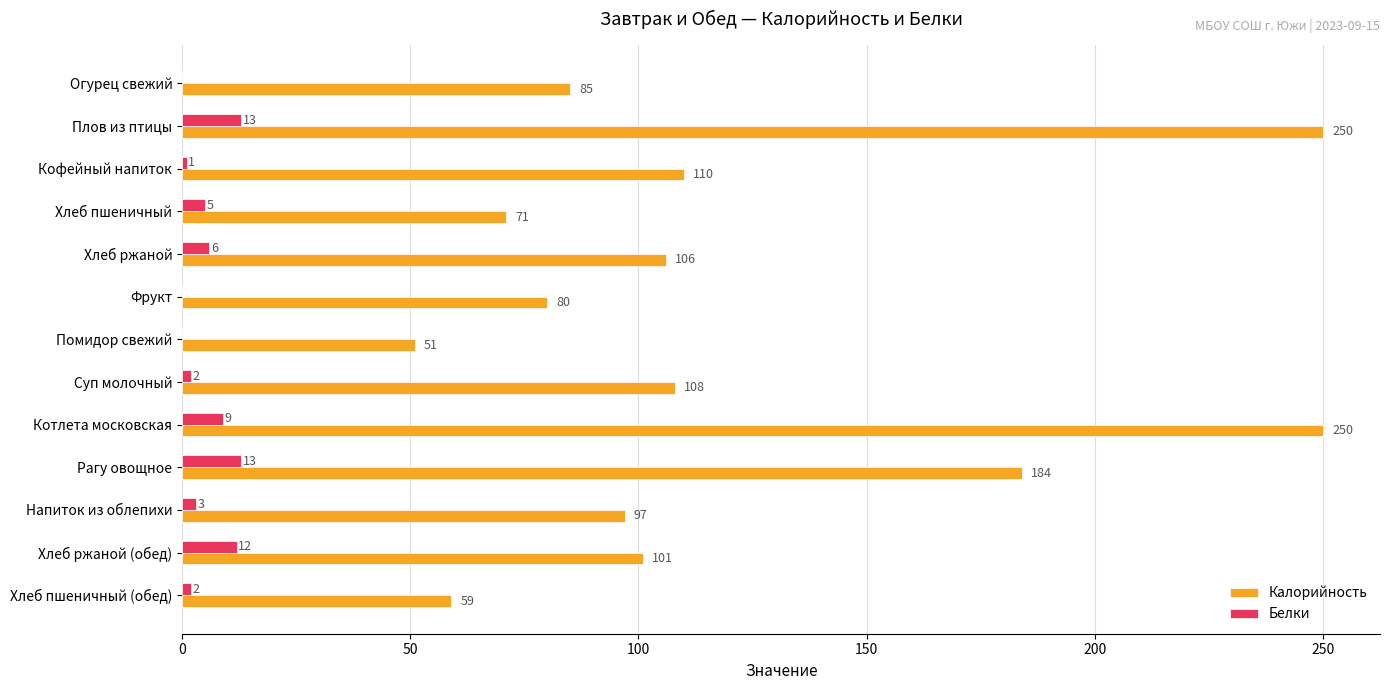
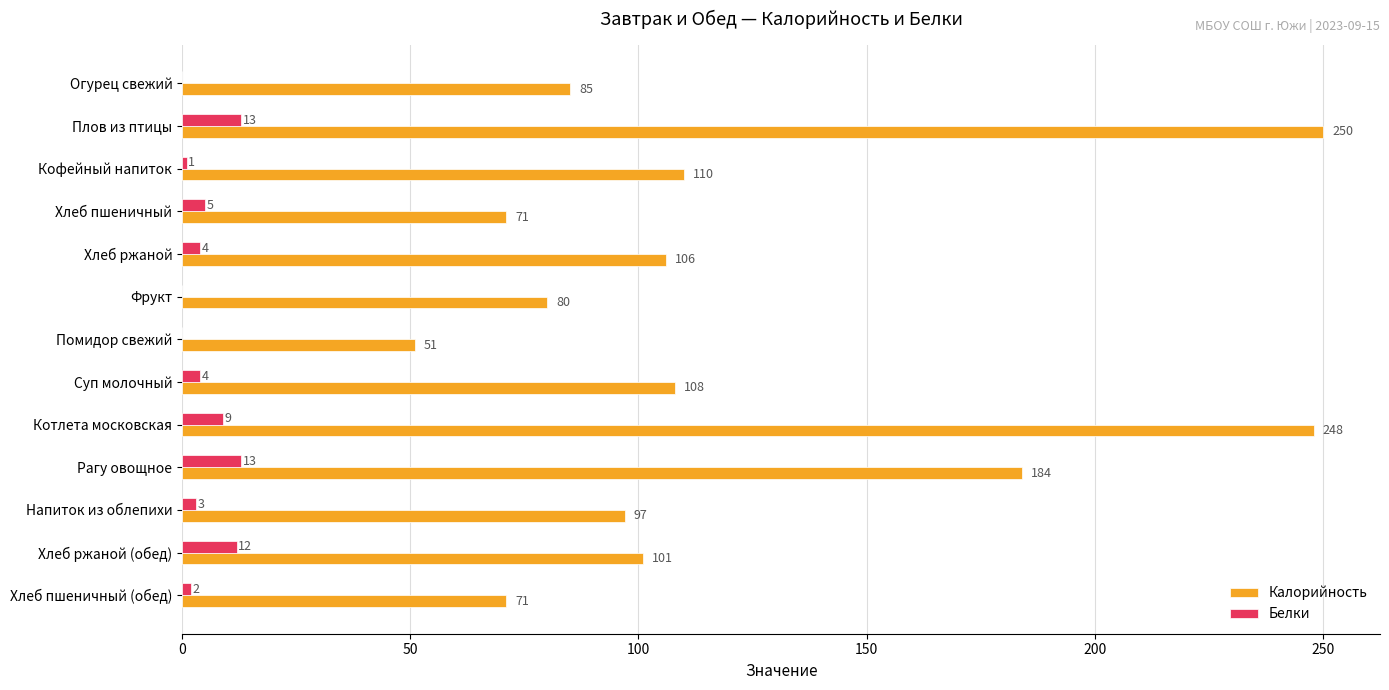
  {
    "Калорийность": {
      "Огурец свежий": 85,
      "Плов из птицы": 250,
      "Кофейный напиток": 110,
      "Хлеб пшеничный": 71,
      "Хлеб ржаной": 106,
      "Фрукт": 80,
      "Помидор свежий": 51,
      "Суп молочный": 108,
-     "Котлета московская": 250,
+     "Котлета московская": 248,
      "Рагу овощное": 184,
      "Напиток из облепихи": 97,
      "Хлеб ржаной (обед)": 101,
-     "Хлеб пшеничный (обед)": 59
+     "Хлеб пшеничный (обед)": 71
    },
    "Белки": {
      "Плов из птицы": 13,
      "Кофейный напиток": 1,
      "Хлеб пшеничный": 5,
-     "Хлеб ржаной": 6,
-     "Суп молочный": 2,
+     "Хлеб ржаной": 4,
+     "Суп молочный": 4,
      "Котлета московская": 9,
      "Рагу овощное": 13,
      "Напиток из облепихи": 3,
      "Хлеб ржаной (обед)": 12,
      "Хлеб пшеничный (обед)": 2
    }
  }
